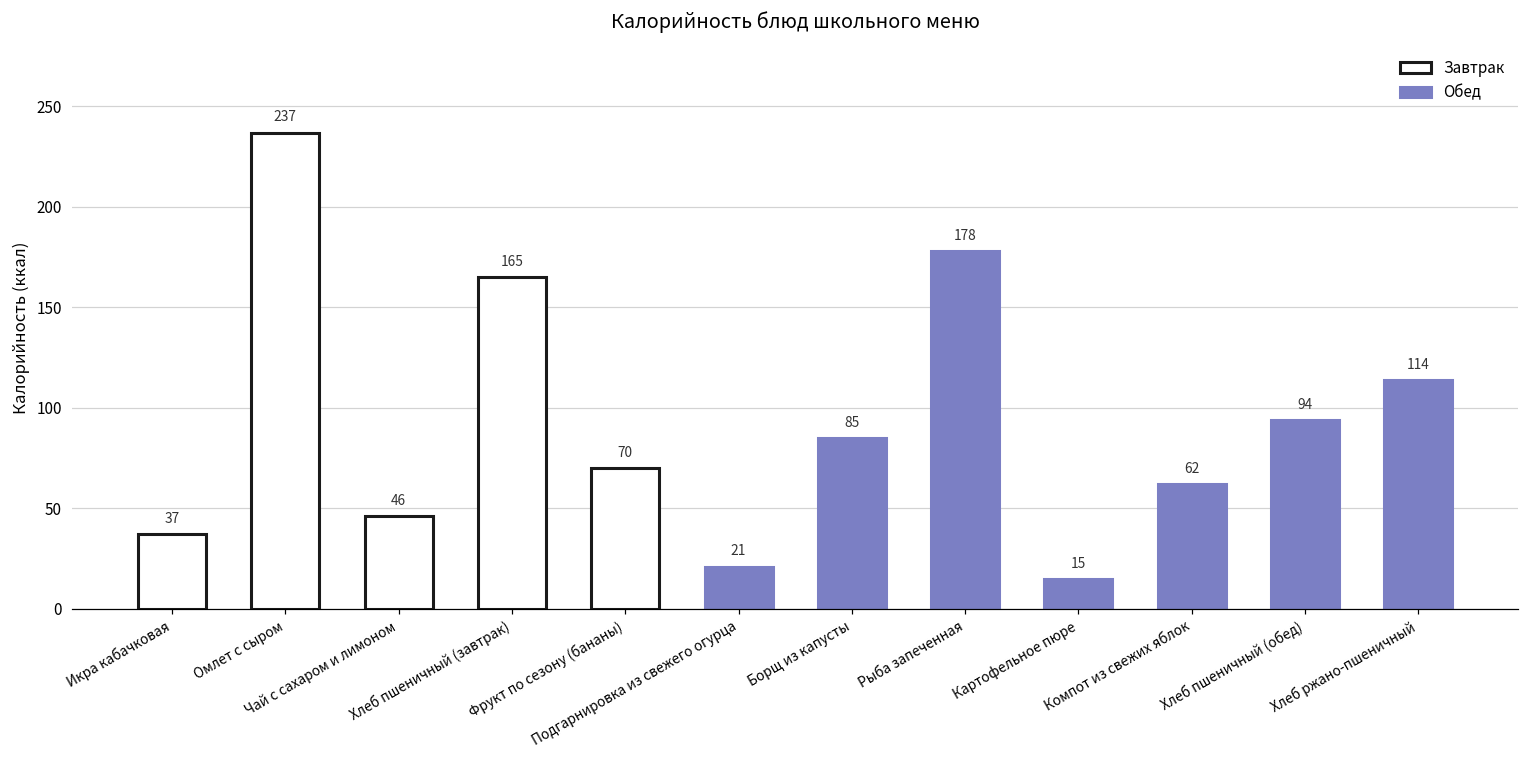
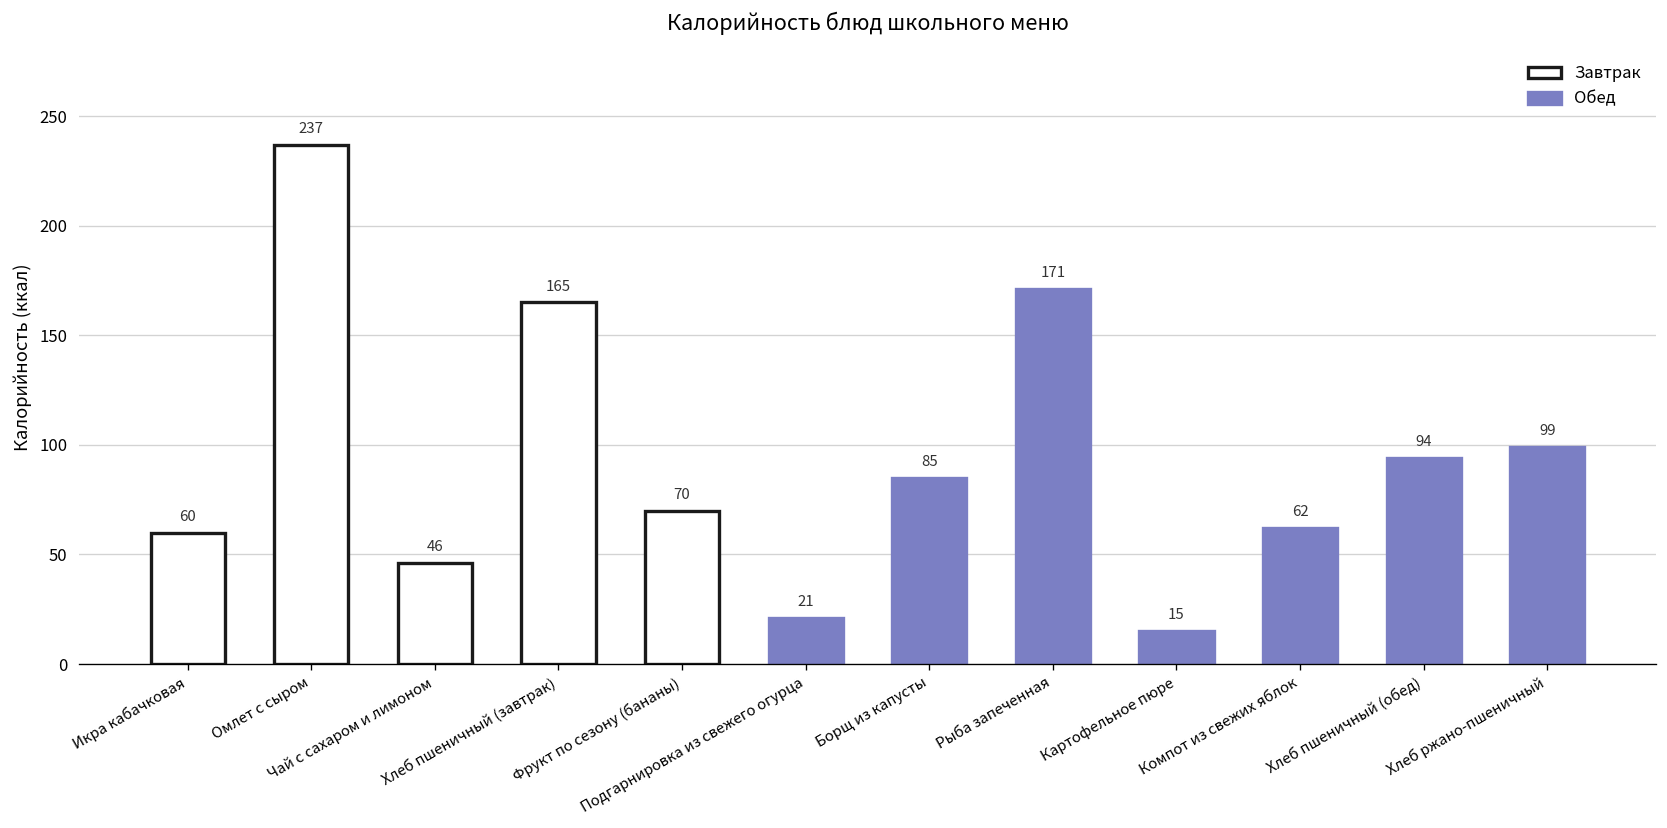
  {
    "Завтрак": {
-     "Икра кабачковая": 37,
+     "Икра кабачковая": 60,
      "Омлет с сыром": 237,
      "Чай с сахаром и лимоном": 46,
      "Хлеб пшеничный (завтрак)": 165,
      "Фрукт по сезону (бананы)": 70
    },
    "Обед": {
      "Подгарнировка из свежего огурца": 21,
      "Борщ из капусты": 85,
-     "Рыба запеченная": 178,
+     "Рыба запеченная": 171,
      "Картофельное пюре": 15,
      "Компот из свежих яблок": 62,
      "Хлеб пшеничный (обед)": 94,
-     "Хлеб ржано-пшеничный": 114
+     "Хлеб ржано-пшеничный": 99
    }
  }
